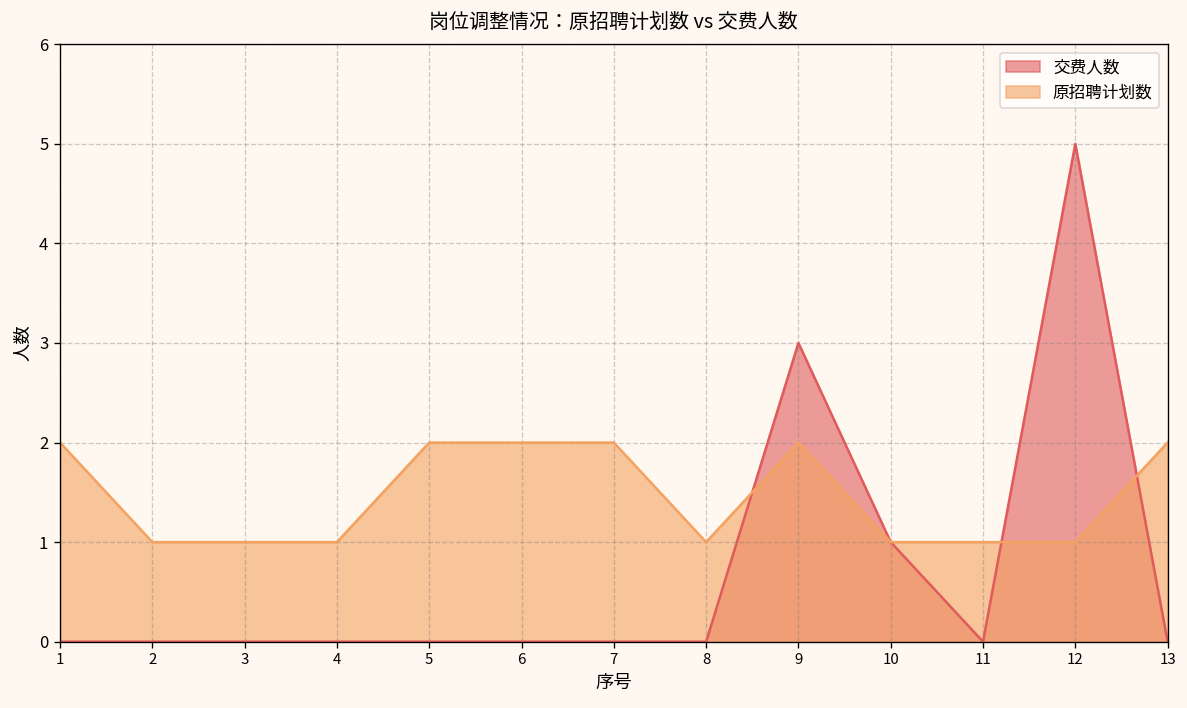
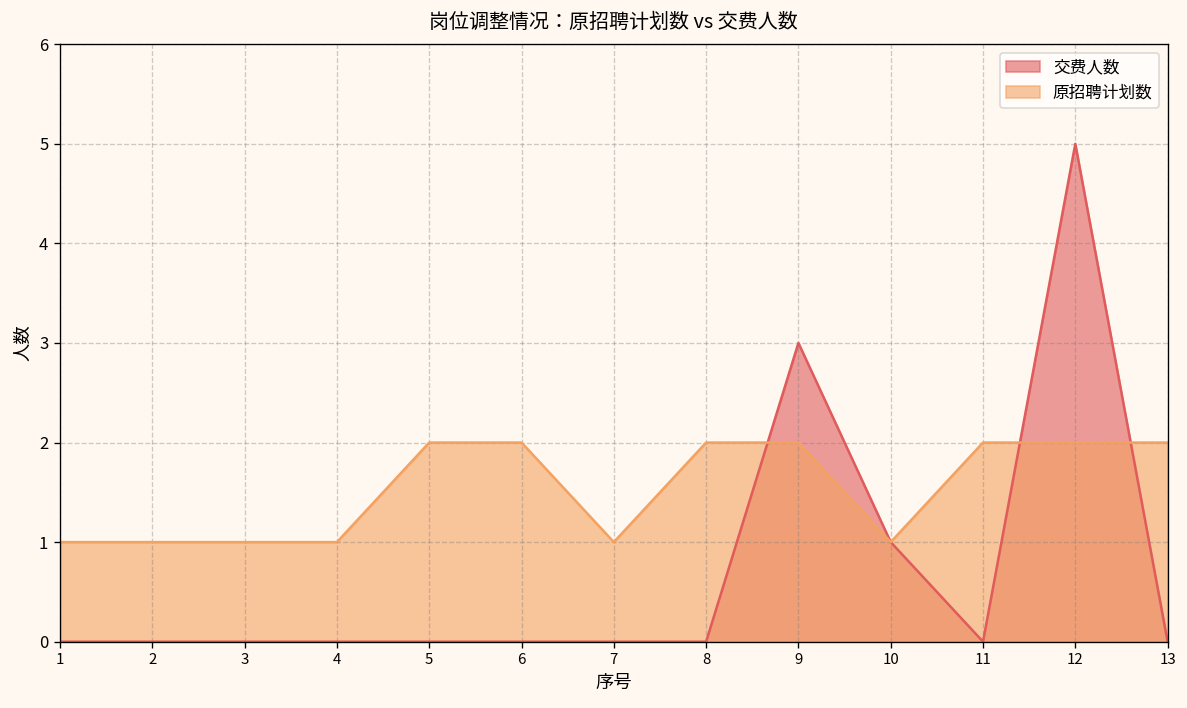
  {
    "交费人数": {
      "1": 0,
      "2": 0,
      "3": 0,
      "4": 0,
      "5": 0,
      "6": 0,
      "7": 0,
      "8": 0,
      "9": 3,
      "11": 0,
      "12": 5,
      "13": 0
    },
    "原招聘计划数": {
-     "1": 2,
+     "1": 1,
      "2": 1,
      "3": 1,
      "4": 1,
      "5": 2,
      "6": 2,
-     "7": 2,
-     "8": 1,
+     "7": 1,
+     "8": 2,
      "9": 2,
-     "11": 1,
-     "12": 1,
+     "11": 2,
+     "12": 2,
      "13": 2
    }
  }
